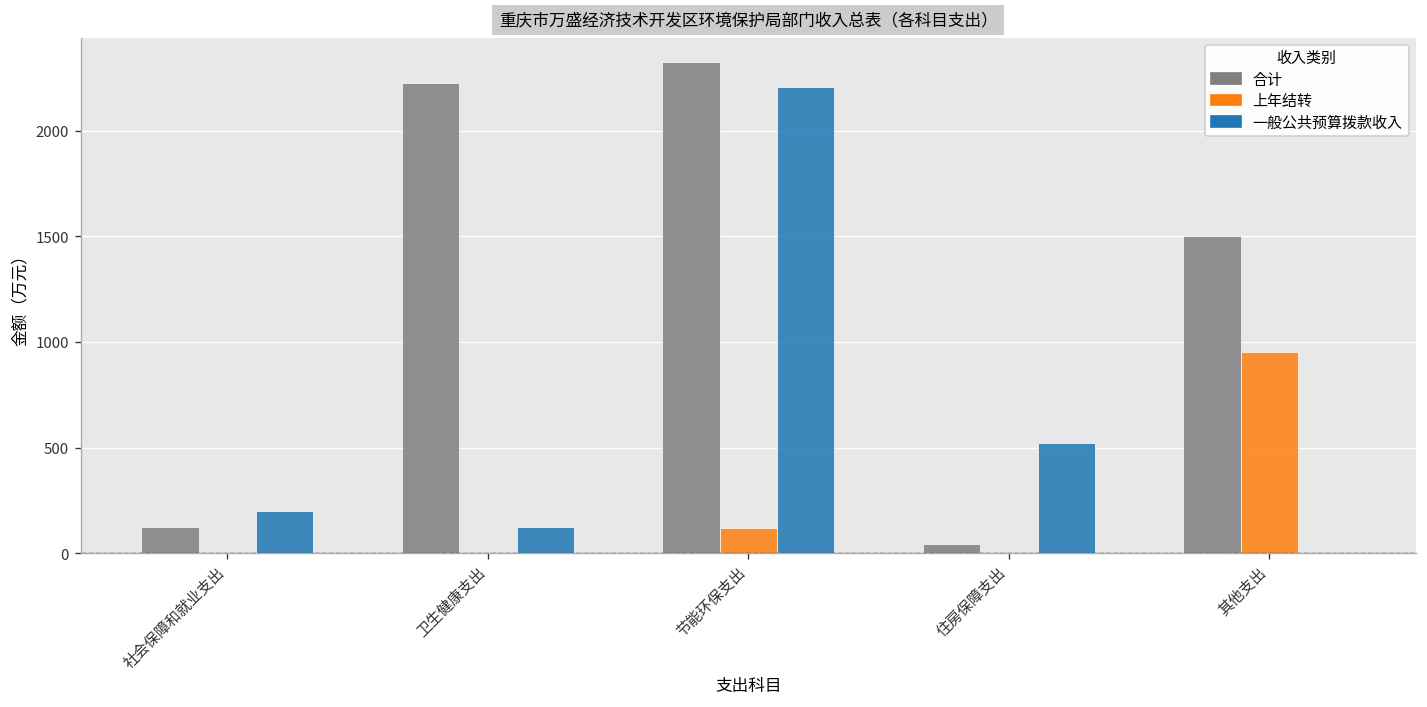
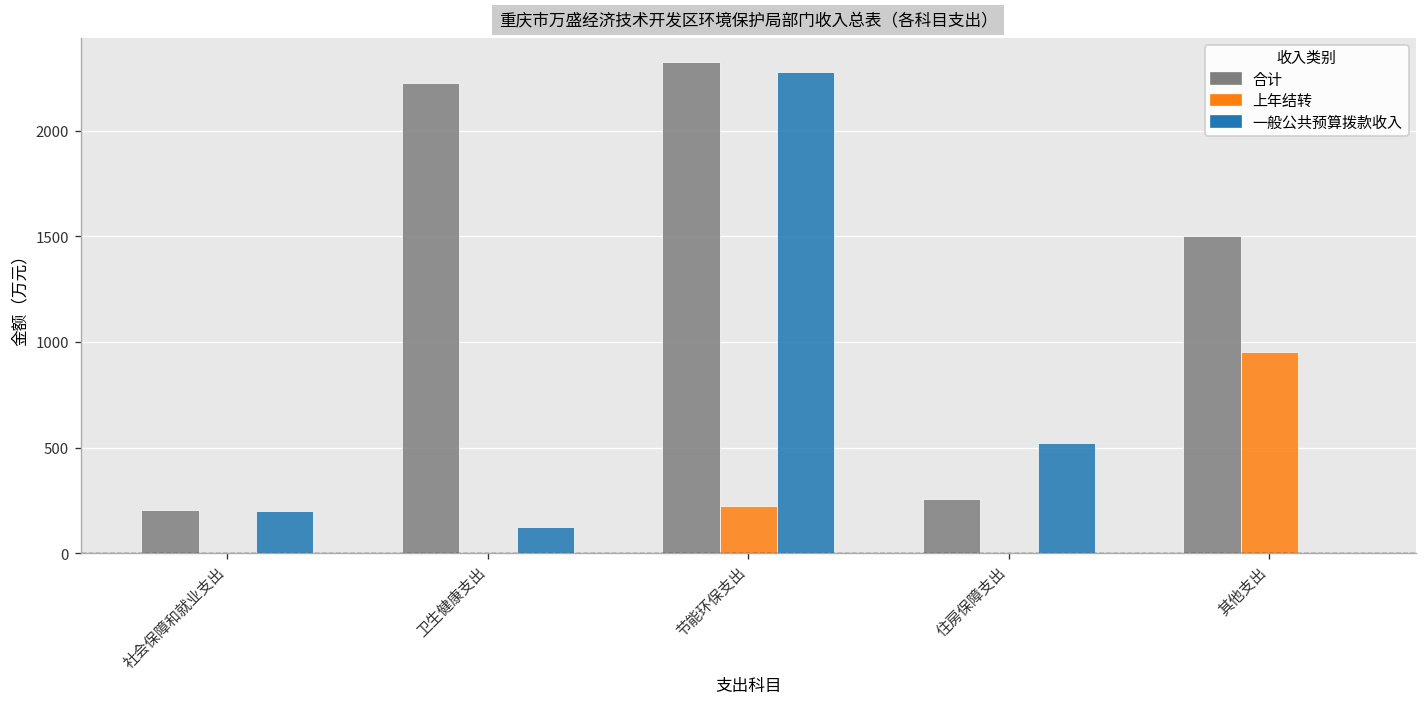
  {
    "合计": {
-     "社会保障和就业支出": 130,
+     "社会保障和就业支出": 210,
      "卫生健康支出": 2220,
      "节能环保支出": 2320,
-     "住房保障支出": 50,
+     "住房保障支出": 260,
      "其他支出": 1500
    },
    "上年结转": {
      "社会保障和就业支出": 0,
      "卫生健康支出": 0,
-     "节能环保支出": 120,
+     "节能环保支出": 220,
      "住房保障支出": 0,
      "其他支出": 950
    },
    "一般公共预算拨款收入": {
      "社会保障和就业支出": 200,
      "卫生健康支出": 130,
-     "节能环保支出": 2200,
+     "节能环保支出": 2280,
      "住房保障支出": 520,
      "其他支出": 0
    }
  }
